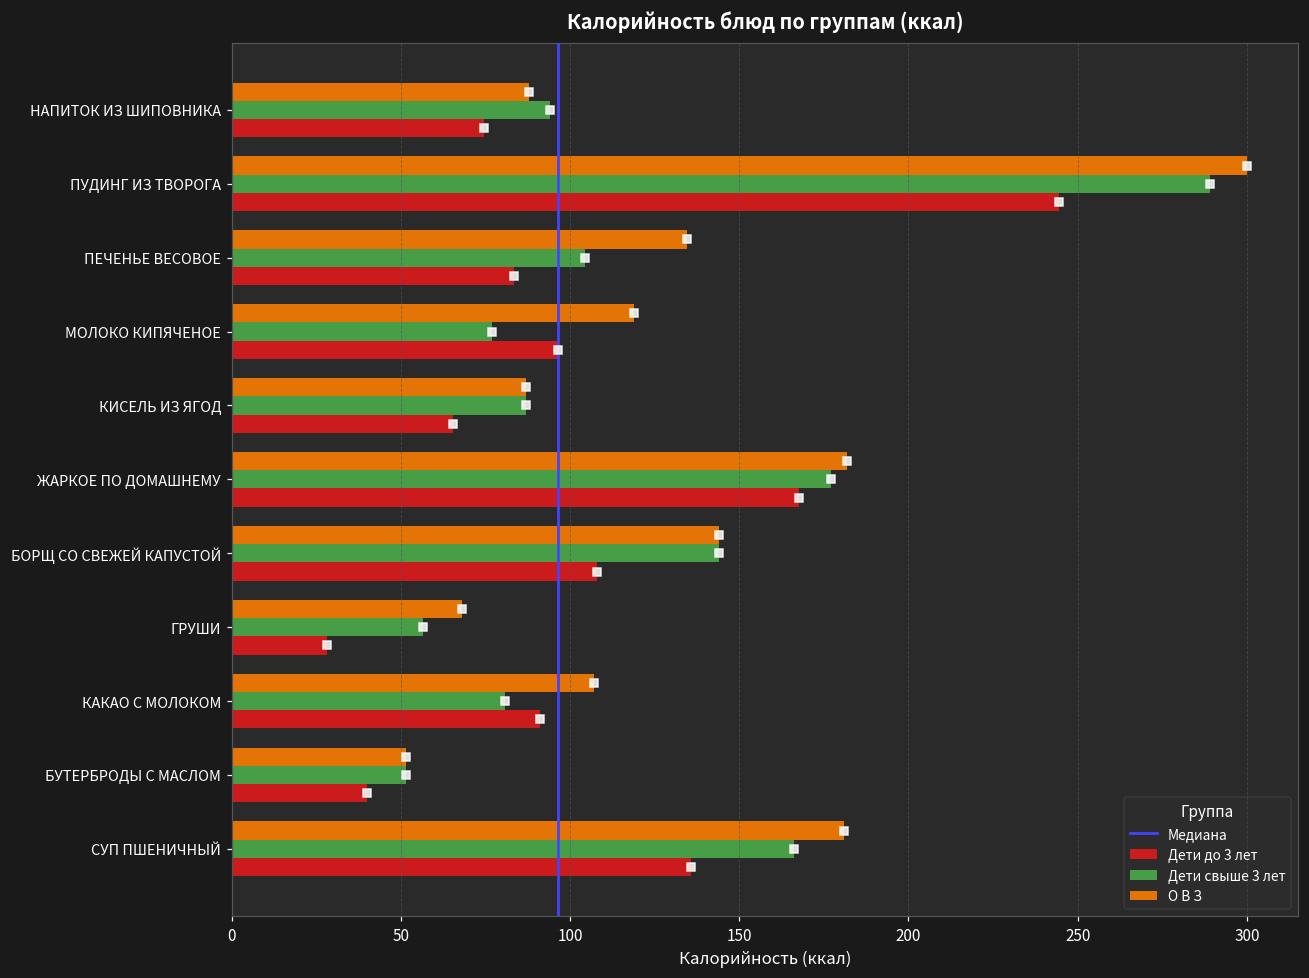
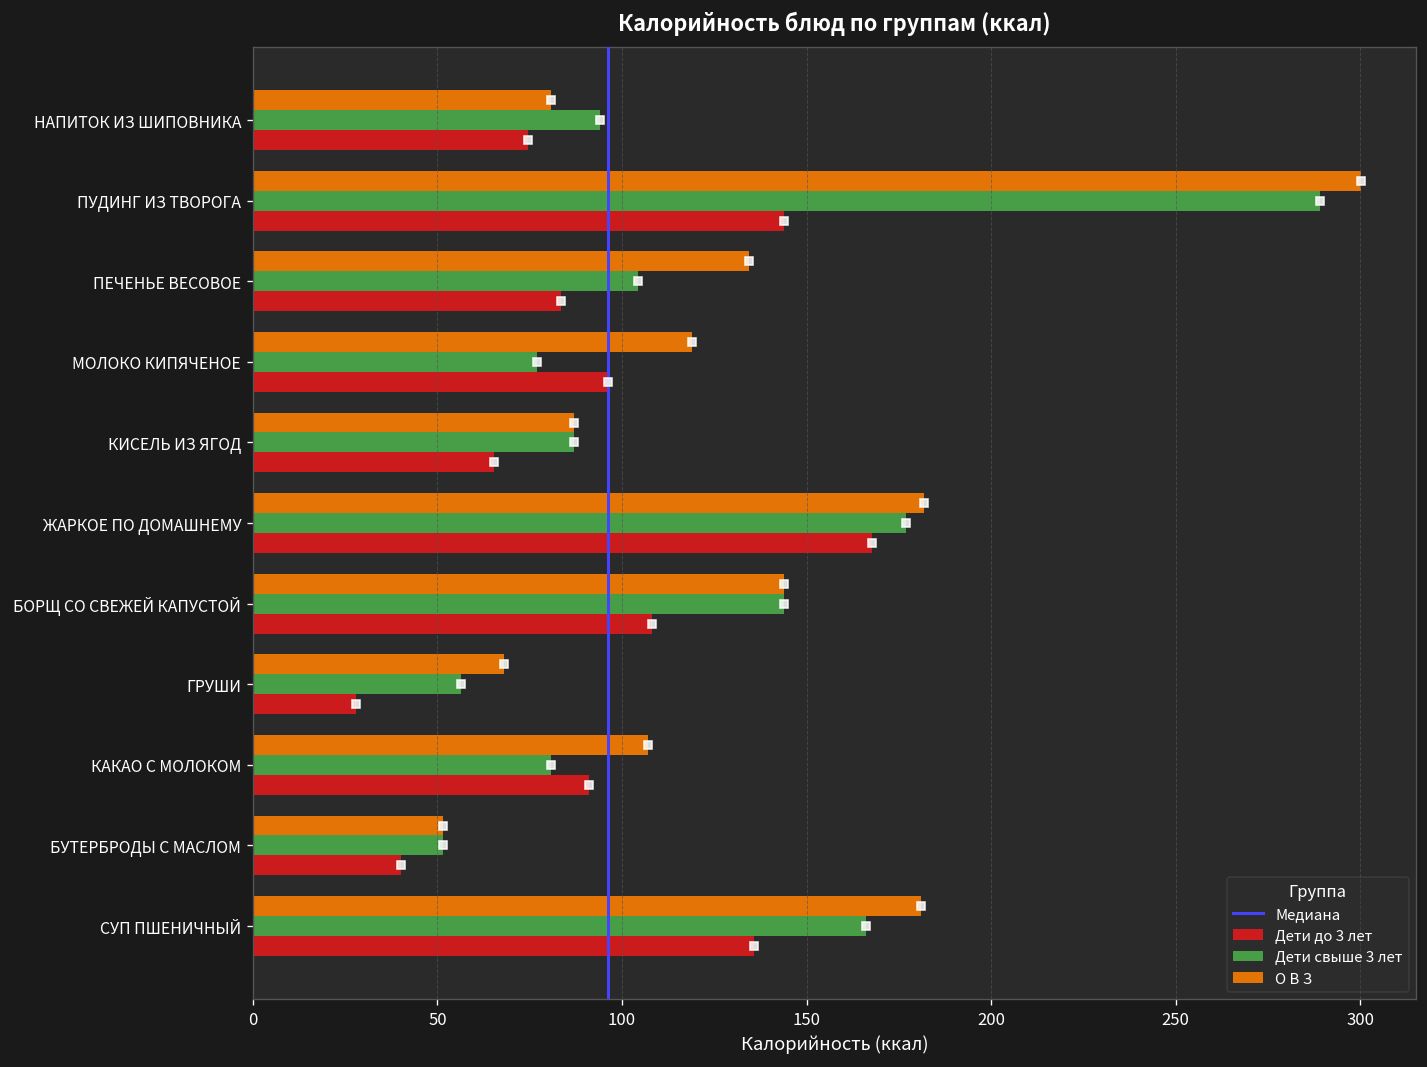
  {
    "Дети до 3 лет": {
      "НАПИТОК ИЗ ШИПОВНИКА": 75,
-     "ПУДИНГ ИЗ ТВОРОГА": 245,
+     "ПУДИНГ ИЗ ТВОРОГА": 144,
      "ПЕЧЕНЬЕ ВЕСОВОЕ": 83,
      "МОЛОКО КИПЯЧЕНОЕ": 96,
      "КИСЕЛЬ ИЗ ЯГОД": 65,
      "ЖАРКОЕ ПО ДОМАШНЕМУ": 168,
      "БОРЩ СО СВЕЖЕЙ КАПУСТОЙ": 108,
      "ГРУШИ": 28,
      "КАКАО С МОЛОКОМ": 91,
      "БУТЕРБРОДЫ С МАСЛОМ": 40,
      "СУП ПШЕНИЧНЫЙ": 136
    },
    "Дети свыше 3 лет": {
      "НАПИТОК ИЗ ШИПОВНИКА": 94,
      "ПУДИНГ ИЗ ТВОРОГА": 289,
      "ПЕЧЕНЬЕ ВЕСОВОЕ": 104,
      "МОЛОКО КИПЯЧЕНОЕ": 77,
      "КИСЕЛЬ ИЗ ЯГОД": 87,
      "ЖАРКОЕ ПО ДОМАШНЕМУ": 177,
      "БОРЩ СО СВЕЖЕЙ КАПУСТОЙ": 144,
      "ГРУШИ": 56,
      "КАКАО С МОЛОКОМ": 81,
      "БУТЕРБРОДЫ С МАСЛОМ": 51,
      "СУП ПШЕНИЧНЫЙ": 166
    },
    "О В З": {
-     "НАПИТОК ИЗ ШИПОВНИКА": 88,
+     "НАПИТОК ИЗ ШИПОВНИКА": 81,
      "ПУДИНГ ИЗ ТВОРОГА": 300,
      "ПЕЧЕНЬЕ ВЕСОВОЕ": 134,
      "МОЛОКО КИПЯЧЕНОЕ": 119,
      "КИСЕЛЬ ИЗ ЯГОД": 87,
      "ЖАРКОЕ ПО ДОМАШНЕМУ": 182,
      "БОРЩ СО СВЕЖЕЙ КАПУСТОЙ": 144,
      "ГРУШИ": 68,
      "КАКАО С МОЛОКОМ": 107,
      "БУТЕРБРОДЫ С МАСЛОМ": 51,
      "СУП ПШЕНИЧНЫЙ": 181
    }
  }
